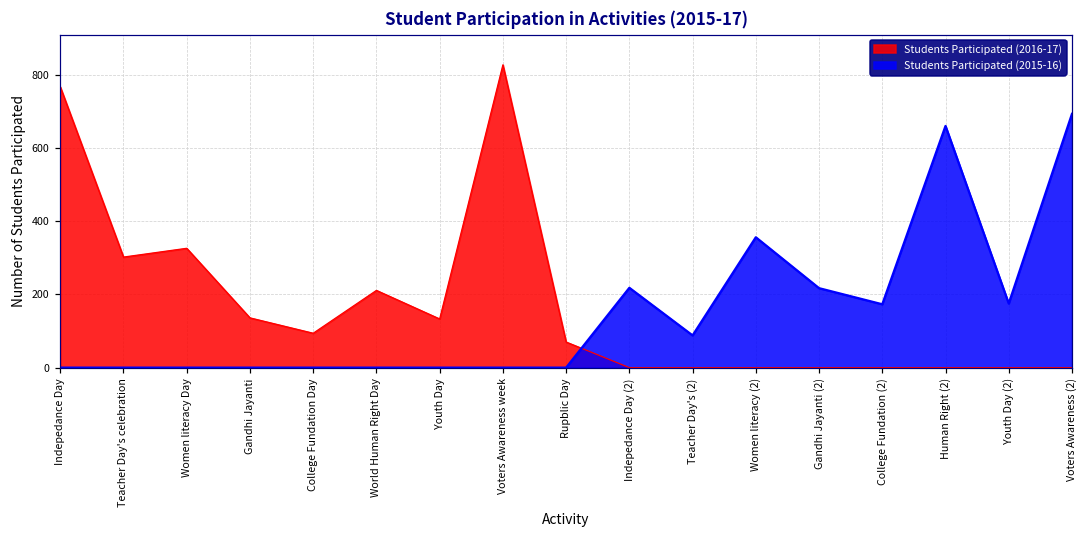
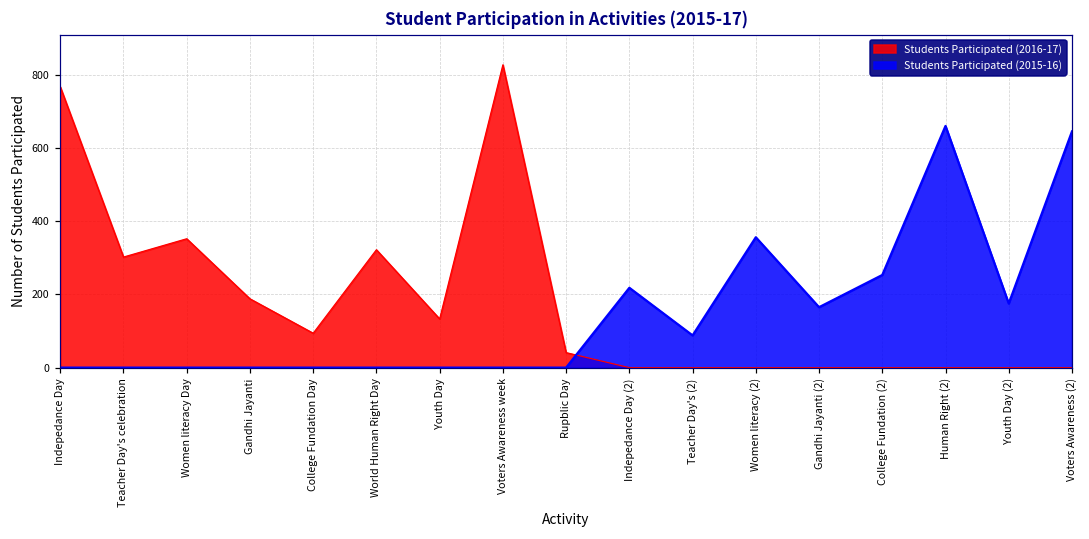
  {
    "Students Participated (2016-17)": {
      "Indepedance Day": 770,
      "Teacher Day's celebration": 300,
-     "Women literacy Day": 330,
-     "Gandhi Jayanti": 140,
+     "Women literacy Day": 350,
+     "Gandhi Jayanti": 190,
      "College Fundation Day": 90,
-     "World Human Right Day": 210,
+     "World Human Right Day": 320,
      "Youth Day": 130,
      "Voters Awareness week": 830,
-     "Rupblic Day": 70,
+     "Rupblic Day": 40,
      "Indepedance Day (2)": 0,
      "Teacher Day's (2)": 0,
      "Women literacy (2)": 0,
      "Gandhi Jayanti (2)": 0,
      "College Fundation (2)": 0,
      "Human Right (2)": 0,
      "Youth Day (2)": 0,
      "Voters Awareness (2)": 0
    },
    "Students Participated (2015-16)": {
      "Indepedance Day": 0,
      "Teacher Day's celebration": 0,
      "Women literacy Day": 0,
      "Gandhi Jayanti": 0,
      "College Fundation Day": 0,
      "World Human Right Day": 0,
      "Youth Day": 0,
      "Voters Awareness week": 0,
      "Rupblic Day": 0,
      "Indepedance Day (2)": 220,
      "Teacher Day's (2)": 90,
      "Women literacy (2)": 360,
-     "Gandhi Jayanti (2)": 220,
-     "College Fundation (2)": 170,
+     "Gandhi Jayanti (2)": 170,
+     "College Fundation (2)": 250,
      "Human Right (2)": 660,
      "Youth Day (2)": 180,
-     "Voters Awareness (2)": 690
+     "Voters Awareness (2)": 650
    }
  }
